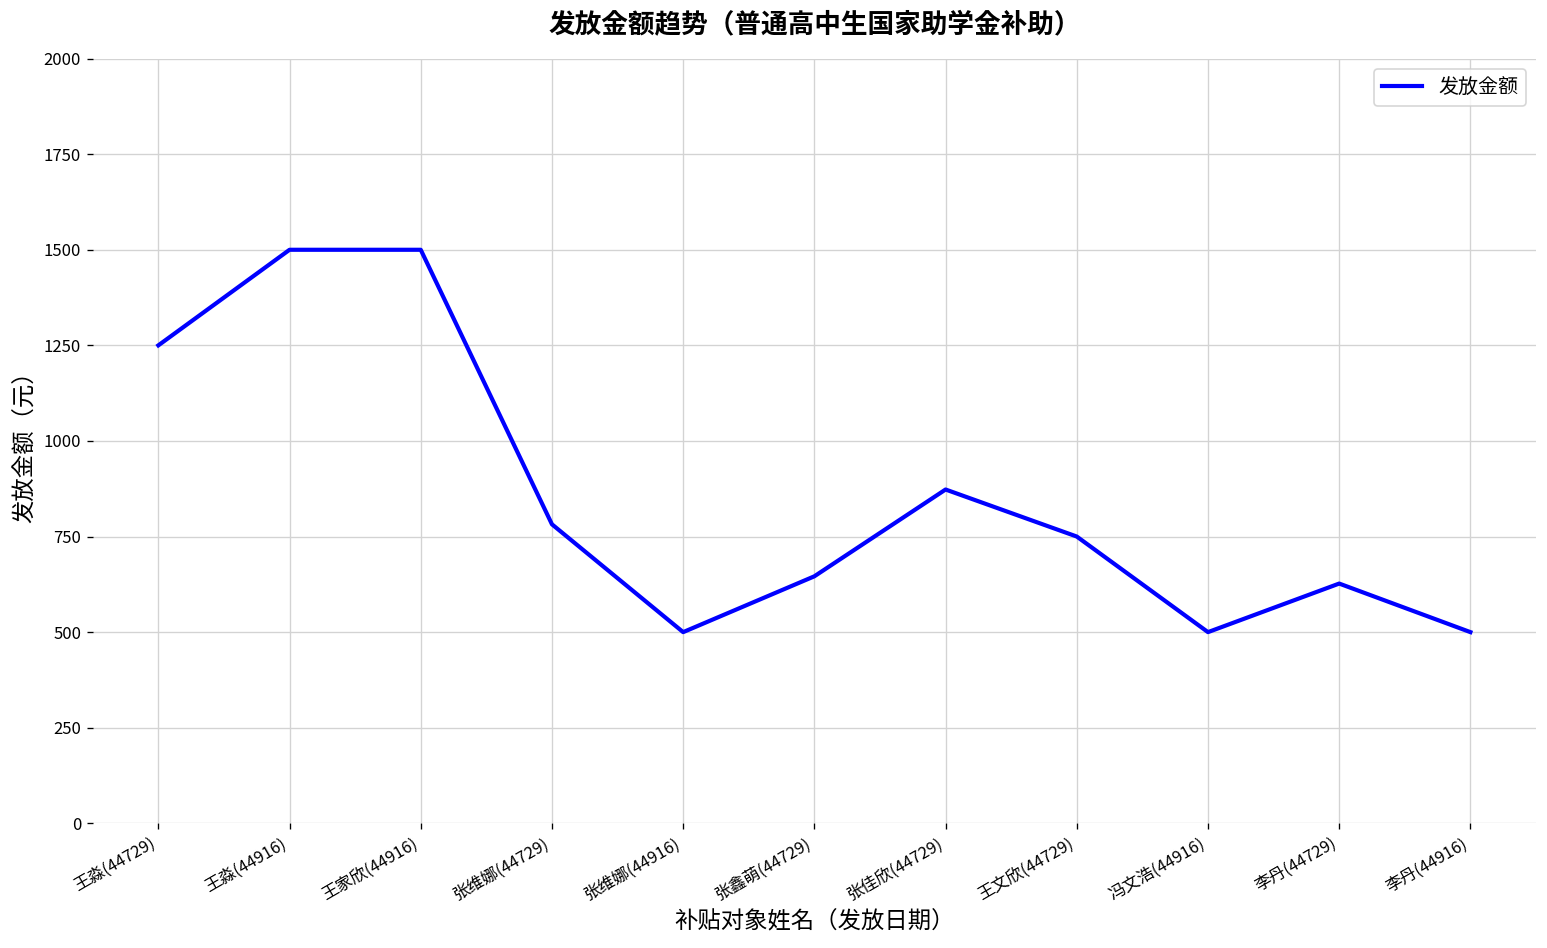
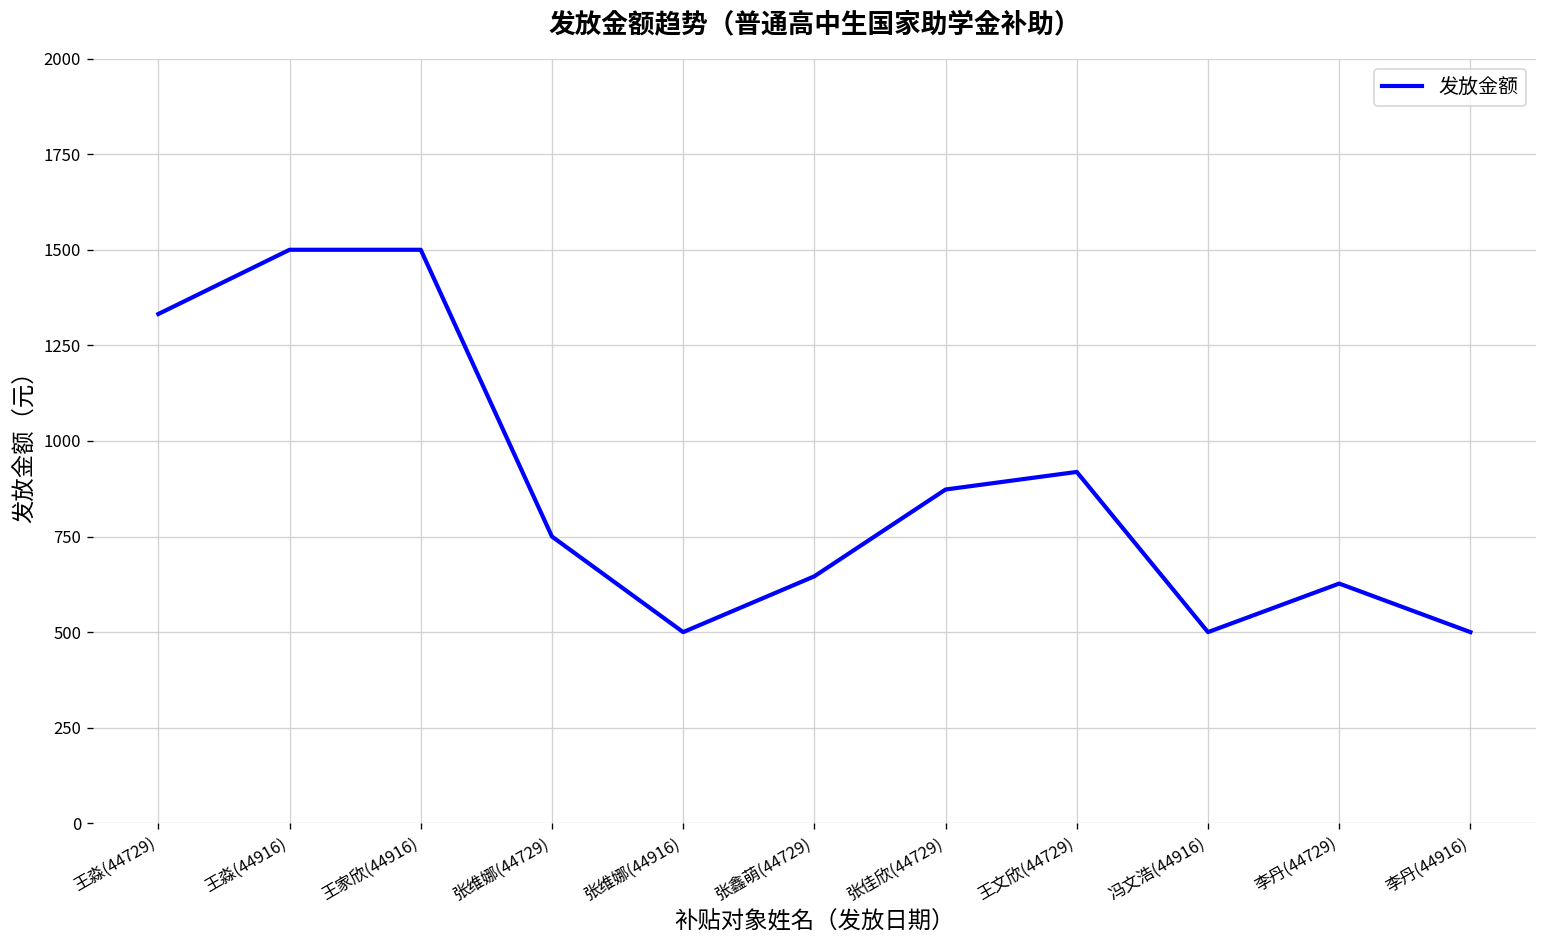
  {
-   "王淼(44729)": 1250,
+   "王淼(44729)": 1330,
    "王淼(44916)": 1500,
    "王家欣(44916)": 1500,
-   "张维娜(44729)": 780,
+   "张维娜(44729)": 750,
    "张维娜(44916)": 500,
    "张鑫萌(44729)": 650,
    "张佳欣(44729)": 870,
-   "王文欣(44729)": 750,
+   "王文欣(44729)": 920,
    "冯文浩(44916)": 500,
    "李丹(44729)": 630,
    "李丹(44916)": 500
  }
